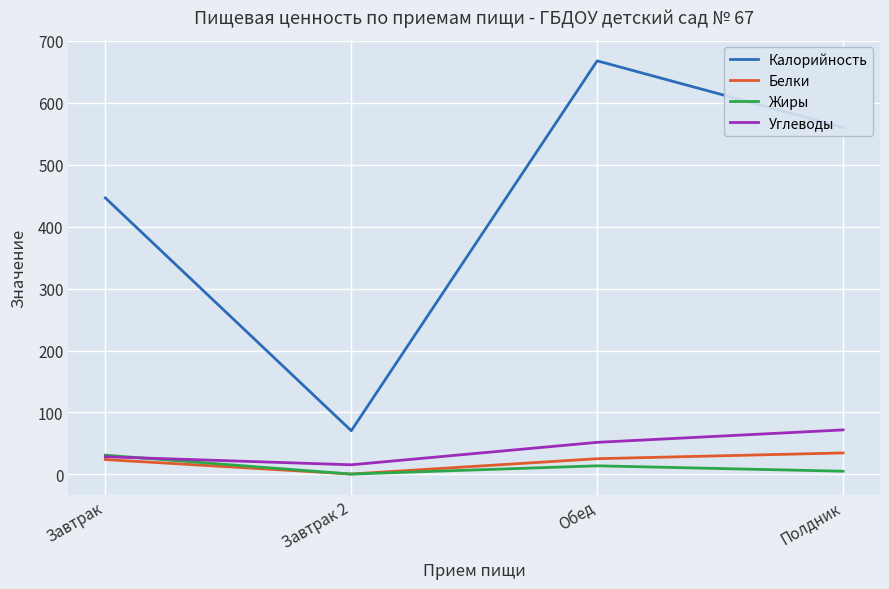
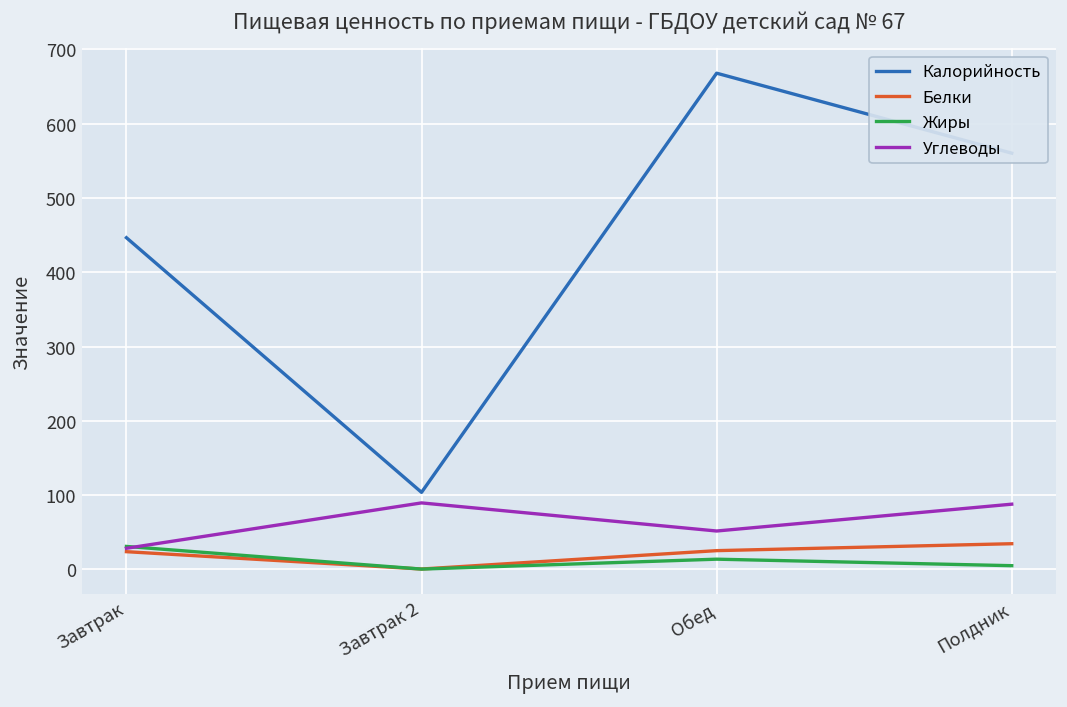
  {
    "Калорийность": {
      "Завтрак": 450,
-     "Завтрак 2": 70,
+     "Завтрак 2": 100,
      "Обед": 670
    },
    "Белки": {
      "Завтрак": 20,
      "Обед": 30,
      "Полдник": 30
    },
    "Жиры": {
      "Обед": 10,
      "Полдник": 10
    },
    "Углеводы": {
-     "Завтрак 2": 20,
+     "Завтрак 2": 90,
      "Обед": 50,
-     "Полдник": 70
+     "Полдник": 90
    }
  }
